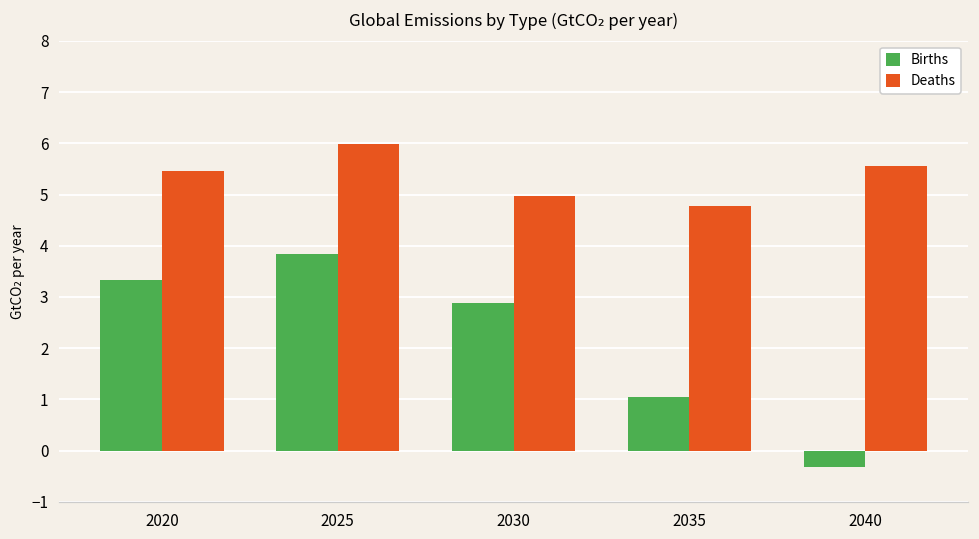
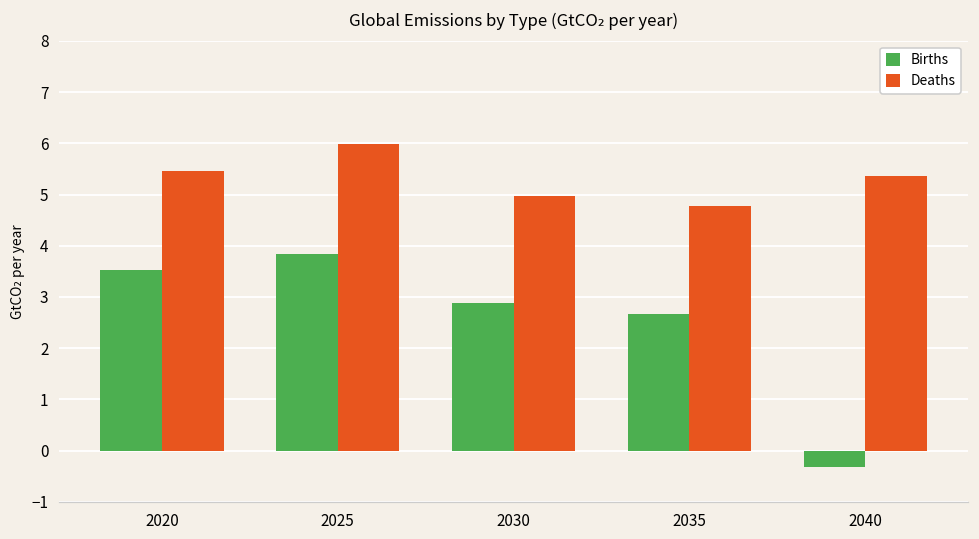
  {
    "Births": {
-     "2020": 3.3,
+     "2020": 3.5,
      "2025": 3.8,
      "2030": 2.9,
-     "2035": 1.1,
+     "2035": 2.7,
      "2040": -0.3
    },
    "Deaths": {
      "2020": 5.5,
      "2025": 6.0,
      "2030": 5.0,
      "2035": 4.8,
-     "2040": 5.6
+     "2040": 5.4
    }
  }
